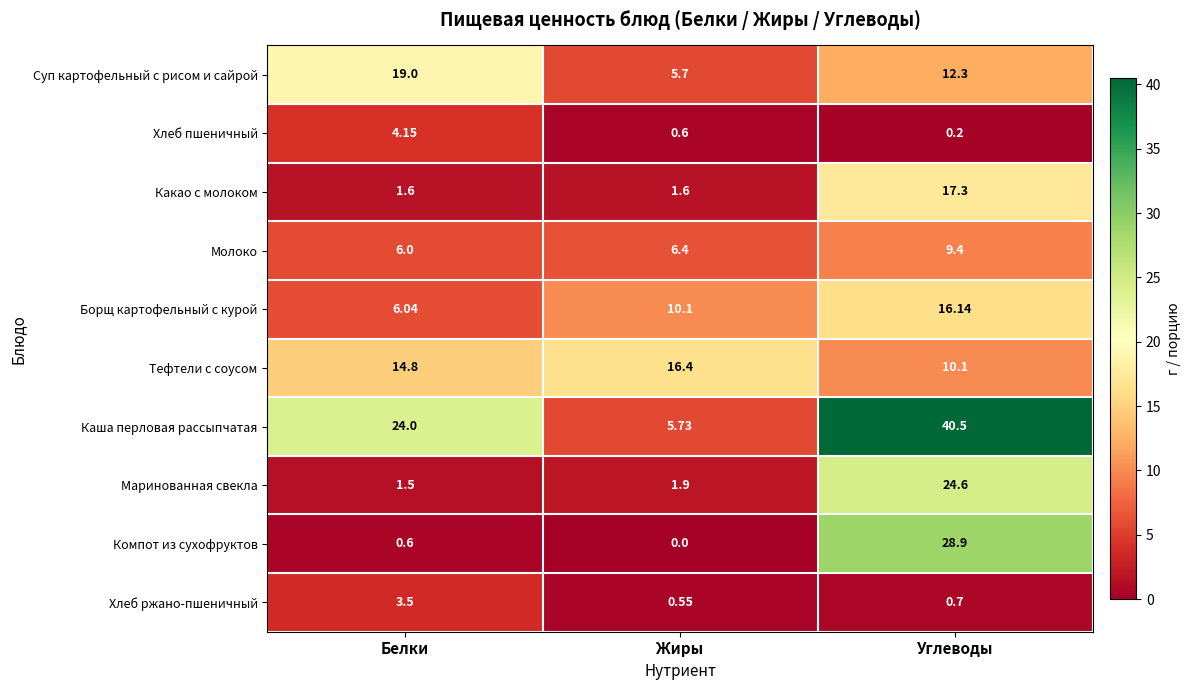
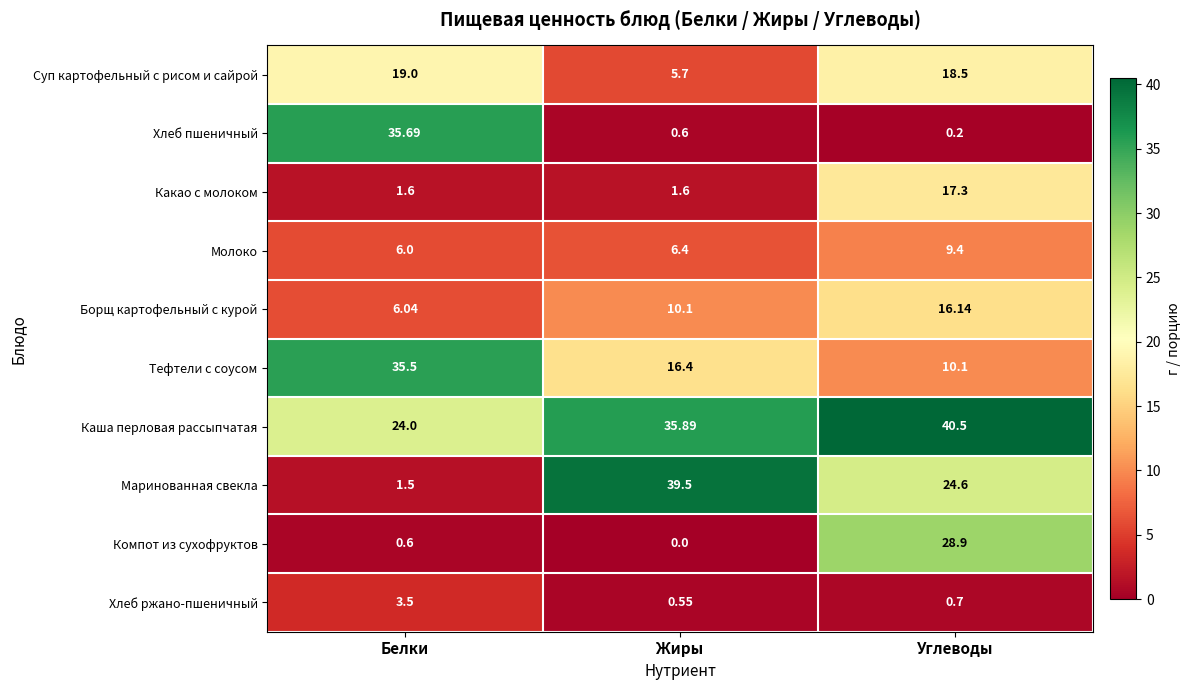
  {
    "Суп картофельный с рисом и сайрой": {
      "Белки": 19.0,
      "Жиры": 5.7,
-     "Углеводы": 12.3
+     "Углеводы": 18.5
    },
    "Хлеб пшеничный": {
-     "Белки": 4.15,
+     "Белки": 35.69,
      "Жиры": 0.6,
      "Углеводы": 0.2
    },
    "Какао с молоком": {
      "Белки": 1.6,
      "Жиры": 1.6,
      "Углеводы": 17.3
    },
    "Молоко": {
      "Белки": 6.0,
      "Жиры": 6.4,
      "Углеводы": 9.4
    },
    "Борщ картофельный с курой": {
      "Белки": 6.04,
      "Жиры": 10.1,
      "Углеводы": 16.14
    },
    "Тефтели с соусом": {
-     "Белки": 14.8,
+     "Белки": 35.5,
      "Жиры": 16.4,
      "Углеводы": 10.1
    },
    "Каша перловая рассыпчатая": {
      "Белки": 24.0,
-     "Жиры": 5.73,
+     "Жиры": 35.89,
      "Углеводы": 40.5
    },
    "Маринованная свекла": {
      "Белки": 1.5,
-     "Жиры": 1.9,
+     "Жиры": 39.5,
      "Углеводы": 24.6
    },
    "Компот из сухофруктов": {
      "Белки": 0.6,
      "Жиры": 0.0,
      "Углеводы": 28.9
    },
    "Хлеб ржано-пшеничный": {
      "Белки": 3.5,
      "Жиры": 0.55,
      "Углеводы": 0.7
    }
  }
